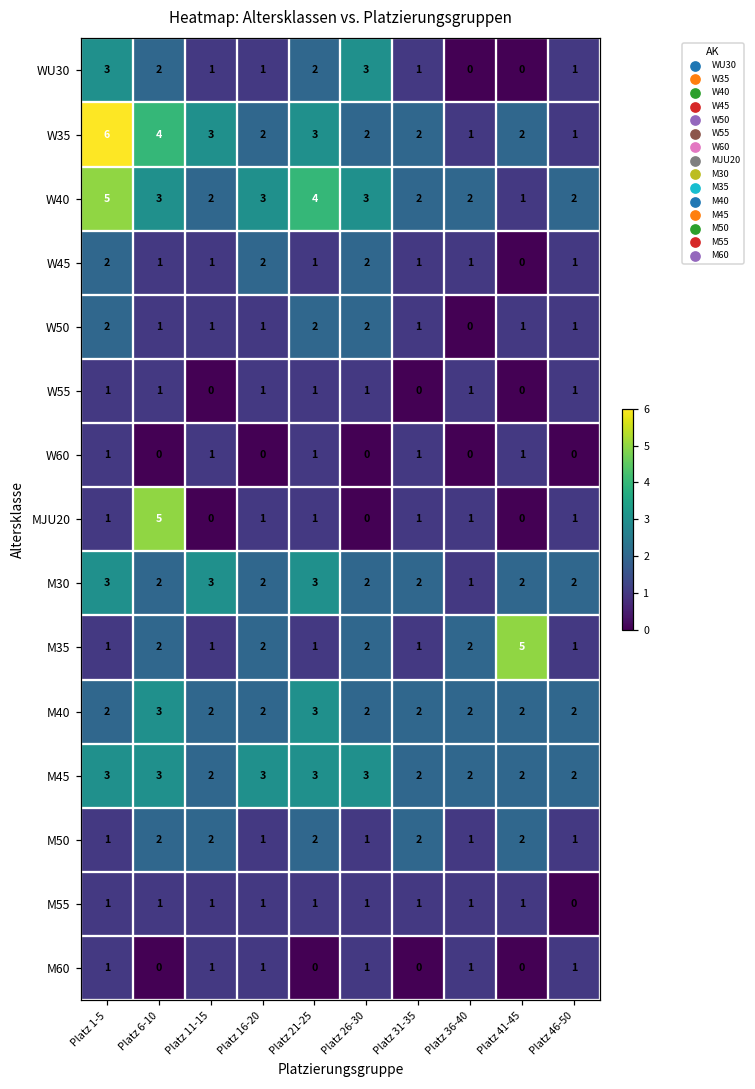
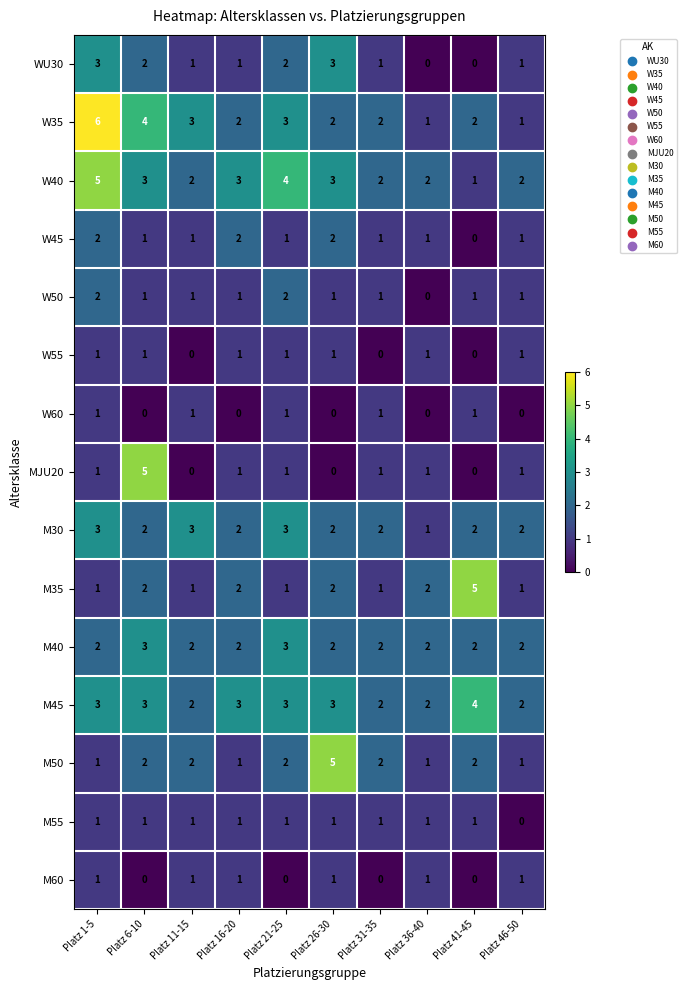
  {
    "WU30": {
      "Platz 1-5": 3,
      "Platz 6-10": 2,
      "Platz 11-15": 1,
      "Platz 16-20": 1,
      "Platz 21-25": 2,
      "Platz 26-30": 3,
      "Platz 31-35": 1,
      "Platz 36-40": 0,
      "Platz 41-45": 0,
      "Platz 46-50": 1
    },
    "W35": {
      "Platz 1-5": 6,
      "Platz 6-10": 4,
      "Platz 11-15": 3,
      "Platz 16-20": 2,
      "Platz 21-25": 3,
      "Platz 26-30": 2,
      "Platz 31-35": 2,
      "Platz 36-40": 1,
      "Platz 41-45": 2,
      "Platz 46-50": 1
    },
    "W40": {
      "Platz 1-5": 5,
      "Platz 6-10": 3,
      "Platz 11-15": 2,
      "Platz 16-20": 3,
      "Platz 21-25": 4,
      "Platz 26-30": 3,
      "Platz 31-35": 2,
      "Platz 36-40": 2,
      "Platz 41-45": 1,
      "Platz 46-50": 2
    },
    "W45": {
      "Platz 1-5": 2,
      "Platz 6-10": 1,
      "Platz 11-15": 1,
      "Platz 16-20": 2,
      "Platz 21-25": 1,
      "Platz 26-30": 2,
      "Platz 31-35": 1,
      "Platz 36-40": 1,
      "Platz 41-45": 0,
      "Platz 46-50": 1
    },
    "W50": {
      "Platz 1-5": 2,
      "Platz 6-10": 1,
      "Platz 11-15": 1,
      "Platz 16-20": 1,
      "Platz 21-25": 2,
-     "Platz 26-30": 2,
+     "Platz 26-30": 1,
      "Platz 31-35": 1,
      "Platz 36-40": 0,
      "Platz 41-45": 1,
      "Platz 46-50": 1
    },
    "W55": {
      "Platz 1-5": 1,
      "Platz 6-10": 1,
      "Platz 11-15": 0,
      "Platz 16-20": 1,
      "Platz 21-25": 1,
      "Platz 26-30": 1,
      "Platz 31-35": 0,
      "Platz 36-40": 1,
      "Platz 41-45": 0,
      "Platz 46-50": 1
    },
    "W60": {
      "Platz 1-5": 1,
      "Platz 6-10": 0,
      "Platz 11-15": 1,
      "Platz 16-20": 0,
      "Platz 21-25": 1,
      "Platz 26-30": 0,
      "Platz 31-35": 1,
      "Platz 36-40": 0,
      "Platz 41-45": 1,
      "Platz 46-50": 0
    },
    "MJU20": {
      "Platz 1-5": 1,
      "Platz 6-10": 5,
      "Platz 11-15": 0,
      "Platz 16-20": 1,
      "Platz 21-25": 1,
      "Platz 26-30": 0,
      "Platz 31-35": 1,
      "Platz 36-40": 1,
      "Platz 41-45": 0,
      "Platz 46-50": 1
    },
    "M30": {
      "Platz 1-5": 3,
      "Platz 6-10": 2,
      "Platz 11-15": 3,
      "Platz 16-20": 2,
      "Platz 21-25": 3,
      "Platz 26-30": 2,
      "Platz 31-35": 2,
      "Platz 36-40": 1,
      "Platz 41-45": 2,
      "Platz 46-50": 2
    },
    "M35": {
      "Platz 1-5": 1,
      "Platz 6-10": 2,
      "Platz 11-15": 1,
      "Platz 16-20": 2,
      "Platz 21-25": 1,
      "Platz 26-30": 2,
      "Platz 31-35": 1,
      "Platz 36-40": 2,
      "Platz 41-45": 5,
      "Platz 46-50": 1
    },
    "M40": {
      "Platz 1-5": 2,
      "Platz 6-10": 3,
      "Platz 11-15": 2,
      "Platz 16-20": 2,
      "Platz 21-25": 3,
      "Platz 26-30": 2,
      "Platz 31-35": 2,
      "Platz 36-40": 2,
      "Platz 41-45": 2,
      "Platz 46-50": 2
    },
    "M45": {
      "Platz 1-5": 3,
      "Platz 6-10": 3,
      "Platz 11-15": 2,
      "Platz 16-20": 3,
      "Platz 21-25": 3,
      "Platz 26-30": 3,
      "Platz 31-35": 2,
      "Platz 36-40": 2,
-     "Platz 41-45": 2,
+     "Platz 41-45": 4,
      "Platz 46-50": 2
    },
    "M50": {
      "Platz 1-5": 1,
      "Platz 6-10": 2,
      "Platz 11-15": 2,
      "Platz 16-20": 1,
      "Platz 21-25": 2,
-     "Platz 26-30": 1,
+     "Platz 26-30": 5,
      "Platz 31-35": 2,
      "Platz 36-40": 1,
      "Platz 41-45": 2,
      "Platz 46-50": 1
    },
    "M55": {
      "Platz 1-5": 1,
      "Platz 6-10": 1,
      "Platz 11-15": 1,
      "Platz 16-20": 1,
      "Platz 21-25": 1,
      "Platz 26-30": 1,
      "Platz 31-35": 1,
      "Platz 36-40": 1,
      "Platz 41-45": 1,
      "Platz 46-50": 0
    },
    "M60": {
      "Platz 1-5": 1,
      "Platz 6-10": 0,
      "Platz 11-15": 1,
      "Platz 16-20": 1,
      "Platz 21-25": 0,
      "Platz 26-30": 1,
      "Platz 31-35": 0,
      "Platz 36-40": 1,
      "Platz 41-45": 0,
      "Platz 46-50": 1
    }
  }
